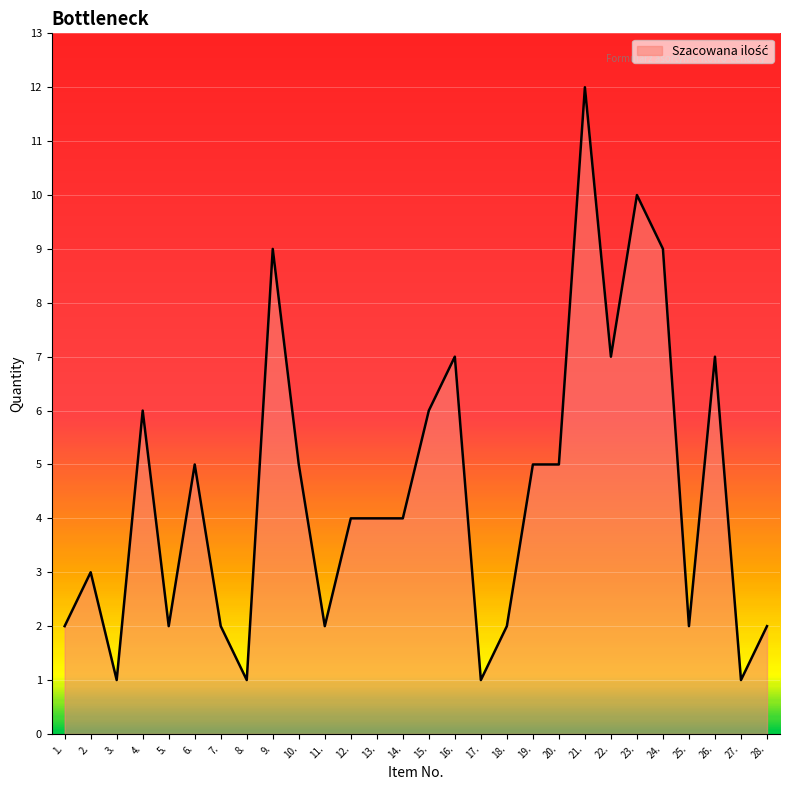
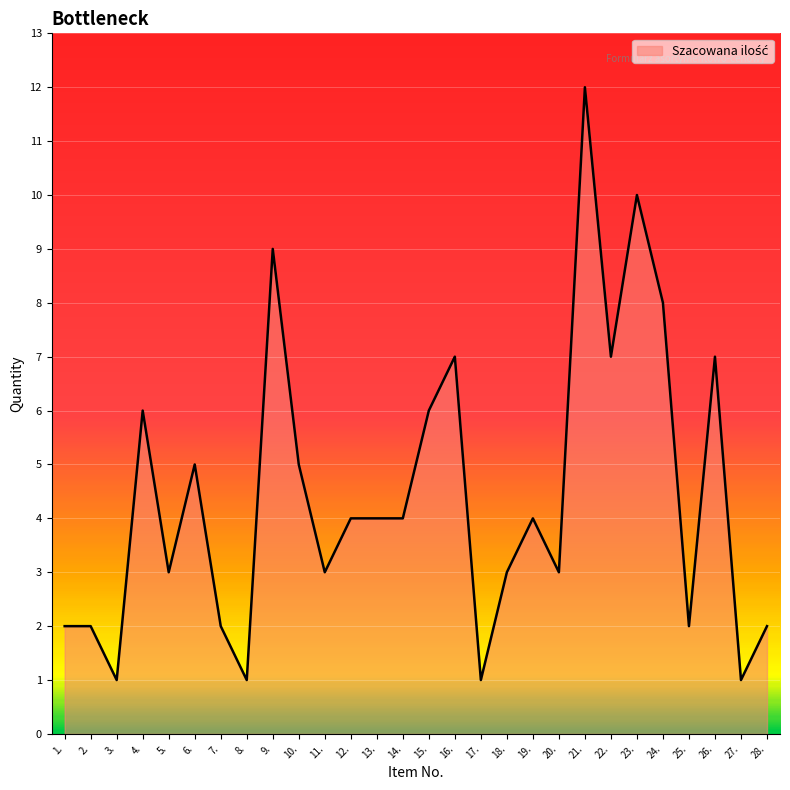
  {
    "1.": 2,
-   "2.": 3,
+   "2.": 2,
    "3.": 1,
    "4.": 6,
-   "5.": 2,
+   "5.": 3,
    "6.": 5,
    "7.": 2,
    "8.": 1,
    "9.": 9,
    "10.": 5,
-   "11.": 2,
+   "11.": 3,
    "12.": 4,
    "13.": 4,
    "14.": 4,
    "15.": 6,
    "16.": 7,
    "17.": 1,
-   "18.": 2,
-   "19.": 5,
-   "20.": 5,
+   "18.": 3,
+   "19.": 4,
+   "20.": 3,
    "21.": 12,
    "22.": 7,
    "23.": 10,
-   "24.": 9,
+   "24.": 8,
    "25.": 2,
    "26.": 7,
    "27.": 1,
    "28.": 2
  }
